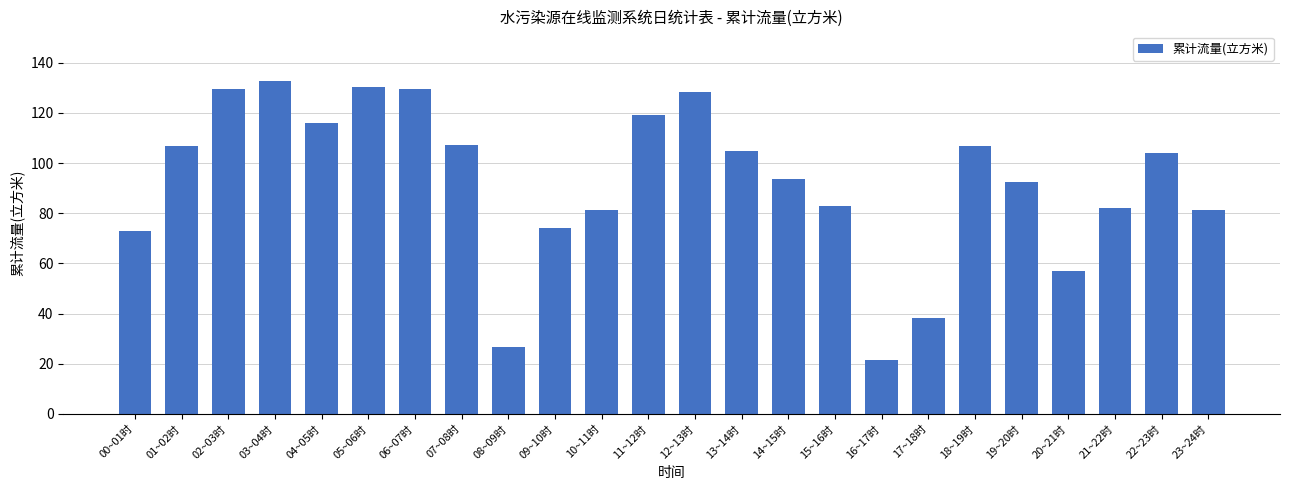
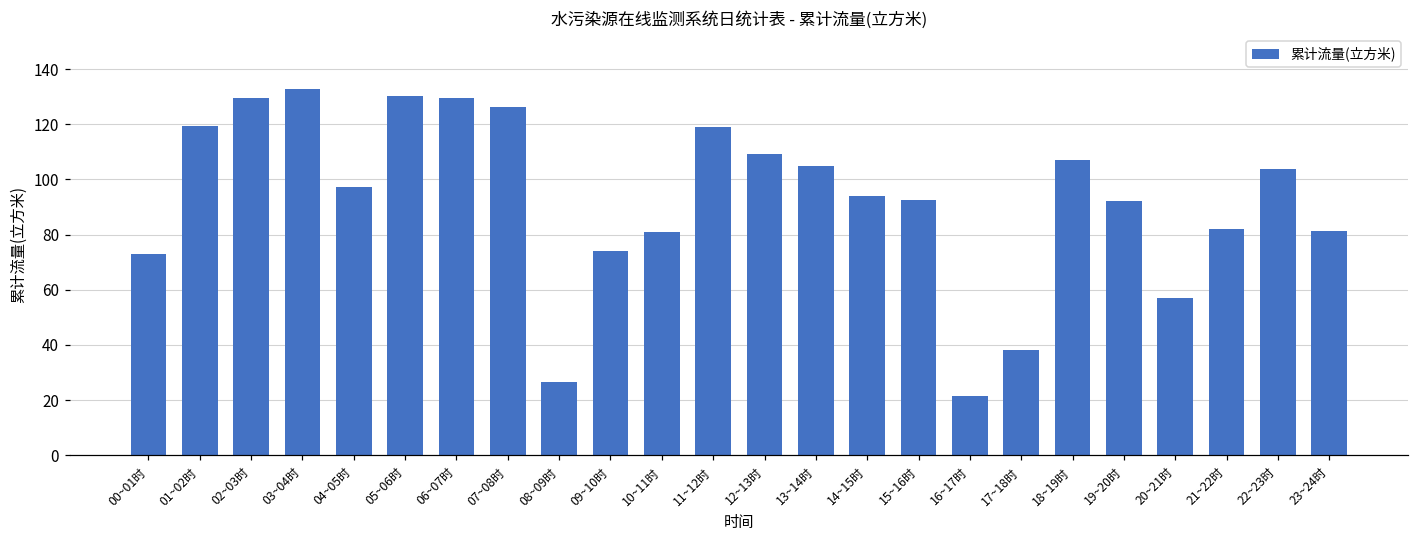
  {
    "00~01时": 73,
-   "01~02时": 107,
+   "01~02时": 119,
    "02~03时": 129,
    "03~04时": 133,
-   "04~05时": 116,
+   "04~05时": 97,
    "05~06时": 130,
    "06~07时": 129,
-   "07~08时": 107,
+   "07~08时": 126,
    "08~09时": 27,
    "09~10时": 74,
    "10~11时": 81,
    "11~12时": 119,
-   "12~13时": 128,
+   "12~13时": 109,
    "13~14时": 105,
    "14~15时": 94,
-   "15~16时": 83,
+   "15~16时": 92,
    "16~17时": 21,
    "17~18时": 38,
    "18~19时": 107,
    "19~20时": 92,
    "20~21时": 57,
    "21~22时": 82,
    "22~23时": 104,
    "23~24时": 81
  }
